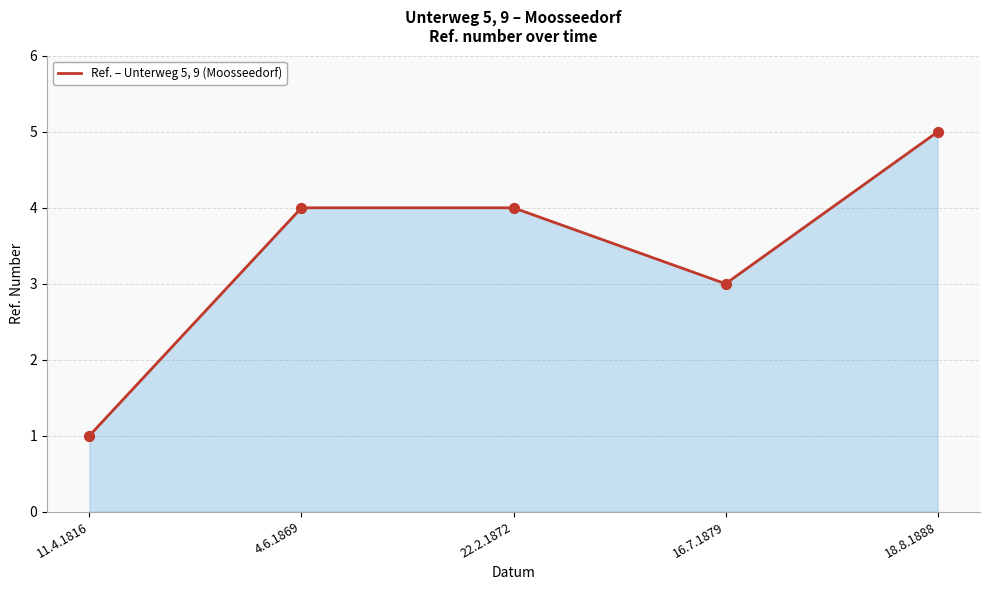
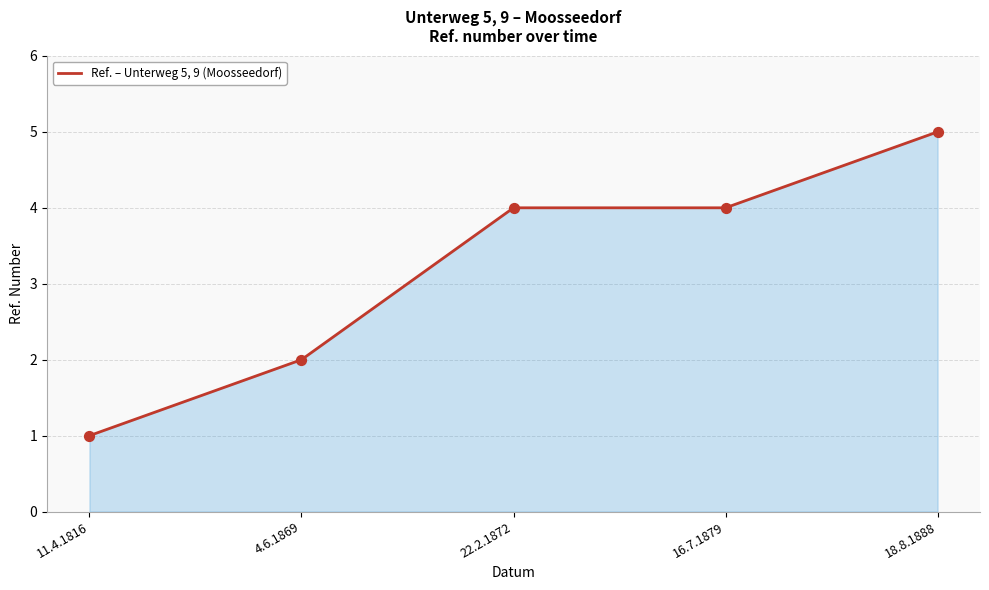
  {
    "11.4.1816": 1,
-   "4.6.1869": 4,
+   "4.6.1869": 2,
    "22.2.1872": 4,
-   "16.7.1879": 3,
+   "16.7.1879": 4,
    "18.8.1888": 5
  }
